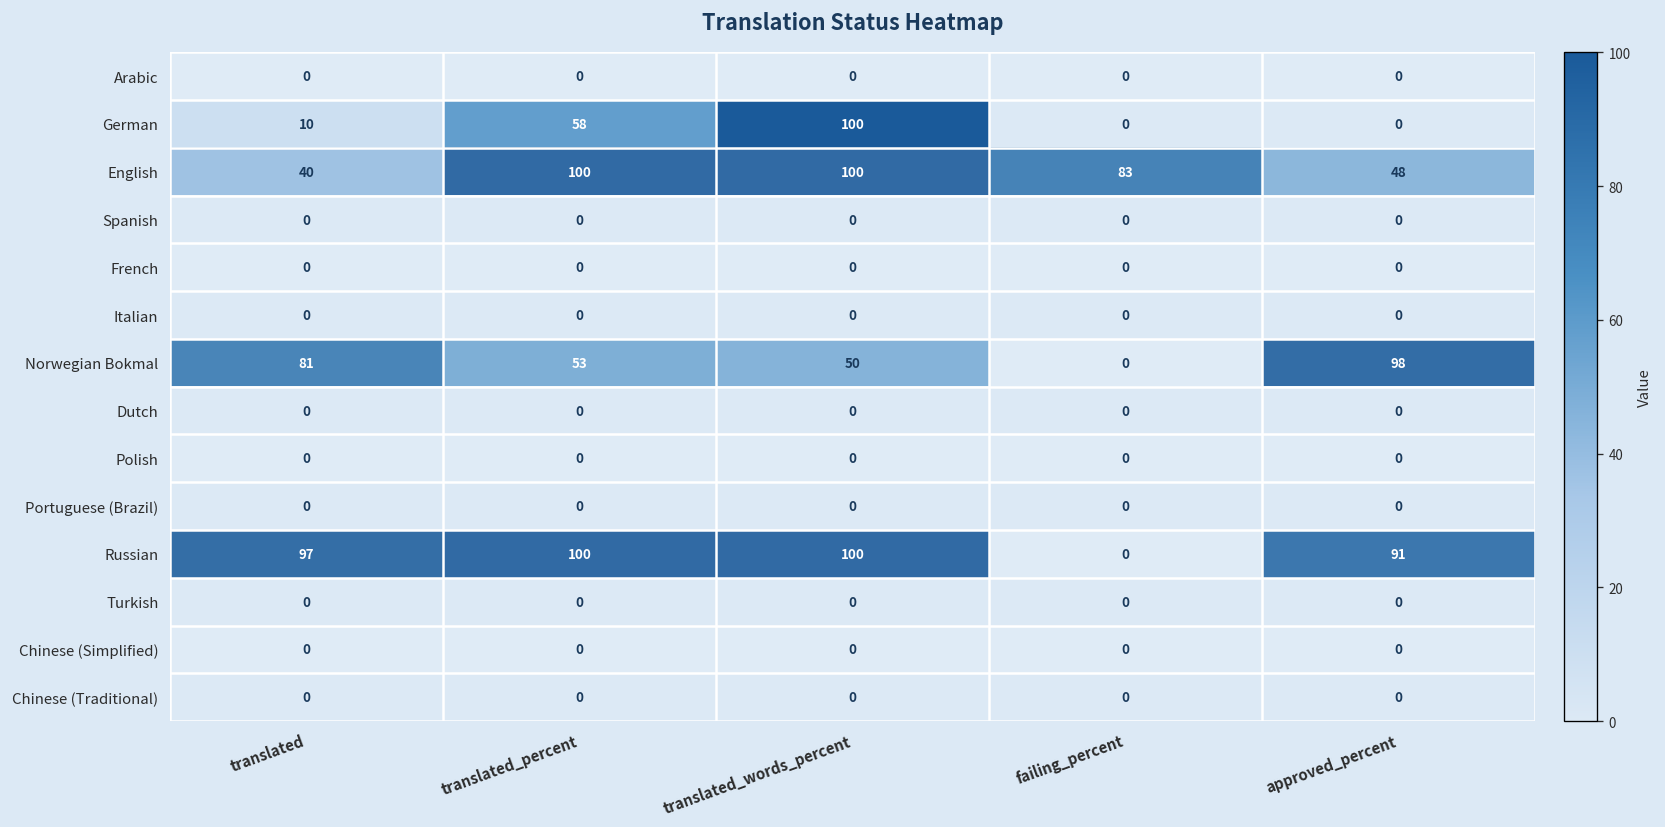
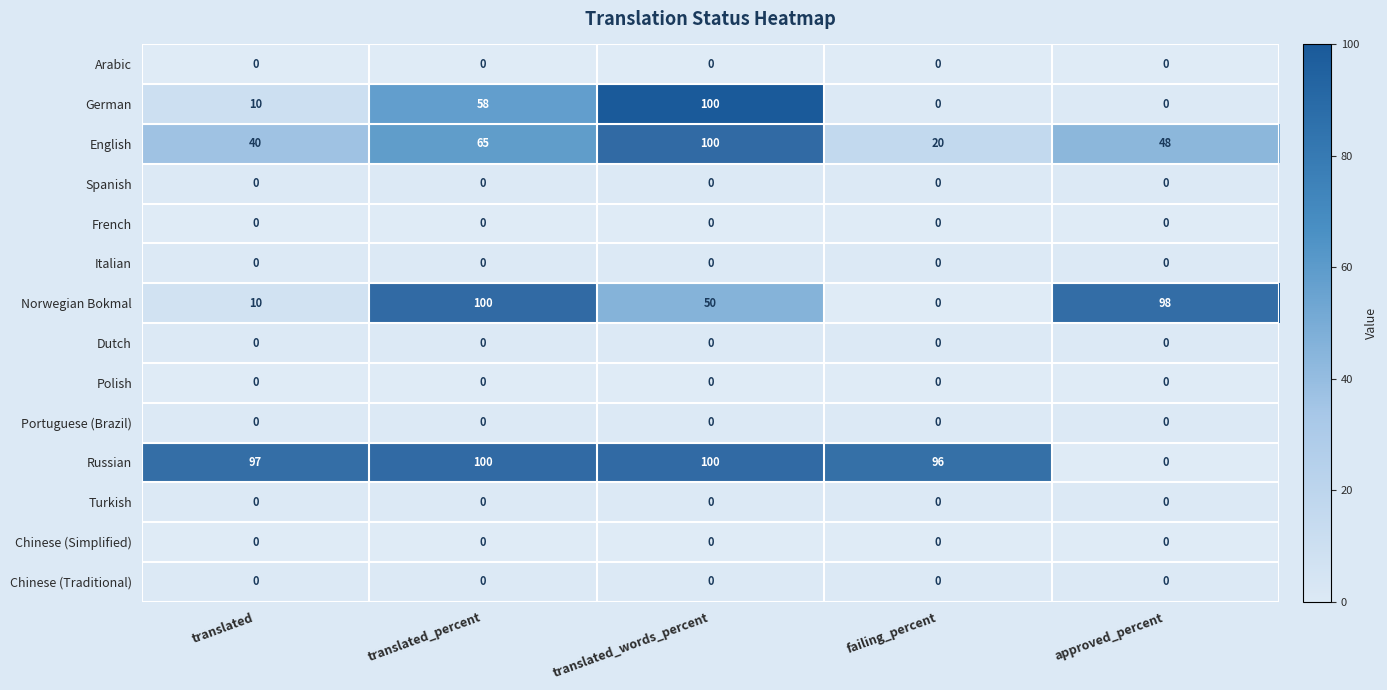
  {
    "Arabic": {
      "translated": 0,
      "translated_percent": 0,
      "translated_words_percent": 0,
      "failing_percent": 0,
      "approved_percent": 0
    },
    "German": {
      "translated": 10,
      "translated_percent": 58,
      "translated_words_percent": 100,
      "failing_percent": 0,
      "approved_percent": 0
    },
    "English": {
      "translated": 40,
-     "translated_percent": 100,
+     "translated_percent": 65,
      "translated_words_percent": 100,
-     "failing_percent": 83,
+     "failing_percent": 20,
      "approved_percent": 48
    },
    "Spanish": {
      "translated": 0,
      "translated_percent": 0,
      "translated_words_percent": 0,
      "failing_percent": 0,
      "approved_percent": 0
    },
    "French": {
      "translated": 0,
      "translated_percent": 0,
      "translated_words_percent": 0,
      "failing_percent": 0,
      "approved_percent": 0
    },
    "Italian": {
      "translated": 0,
      "translated_percent": 0,
      "translated_words_percent": 0,
      "failing_percent": 0,
      "approved_percent": 0
    },
    "Norwegian Bokmal": {
-     "translated": 81,
-     "translated_percent": 53,
+     "translated": 10,
+     "translated_percent": 100,
      "translated_words_percent": 50,
      "failing_percent": 0,
      "approved_percent": 98
    },
    "Dutch": {
      "translated": 0,
      "translated_percent": 0,
      "translated_words_percent": 0,
      "failing_percent": 0,
      "approved_percent": 0
    },
    "Polish": {
      "translated": 0,
      "translated_percent": 0,
      "translated_words_percent": 0,
      "failing_percent": 0,
      "approved_percent": 0
    },
    "Portuguese (Brazil)": {
      "translated": 0,
      "translated_percent": 0,
      "translated_words_percent": 0,
      "failing_percent": 0,
      "approved_percent": 0
    },
    "Russian": {
      "translated": 97,
      "translated_percent": 100,
      "translated_words_percent": 100,
-     "failing_percent": 0,
-     "approved_percent": 91
+     "failing_percent": 96,
+     "approved_percent": 0
    },
    "Turkish": {
      "translated": 0,
      "translated_percent": 0,
      "translated_words_percent": 0,
      "failing_percent": 0,
      "approved_percent": 0
    },
    "Chinese (Simplified)": {
      "translated": 0,
      "translated_percent": 0,
      "translated_words_percent": 0,
      "failing_percent": 0,
      "approved_percent": 0
    },
    "Chinese (Traditional)": {
      "translated": 0,
      "translated_percent": 0,
      "translated_words_percent": 0,
      "failing_percent": 0,
      "approved_percent": 0
    }
  }
